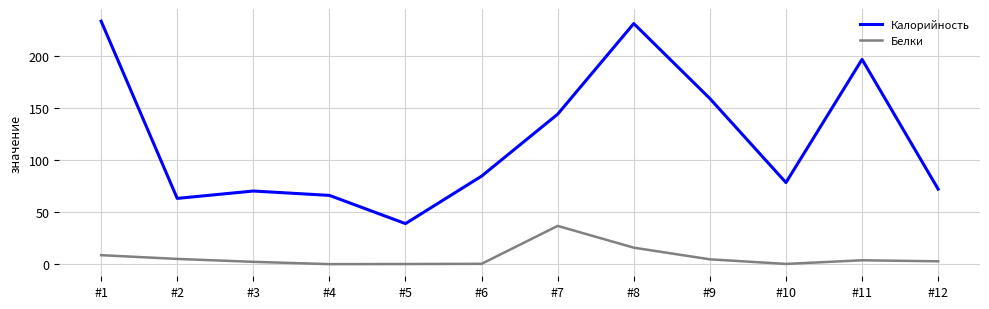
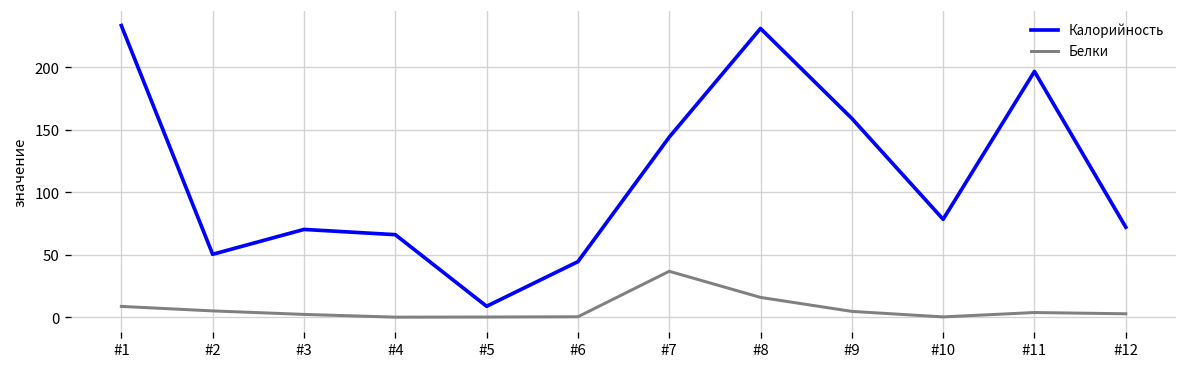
  {
    "Калорийность": {
      "#1": 233,
-     "#2": 63,
+     "#2": 50,
      "#3": 70,
      "#4": 66,
-     "#5": 39,
-     "#6": 85,
+     "#5": 9,
+     "#6": 45,
      "#7": 144,
      "#8": 231,
      "#9": 159,
      "#10": 78,
      "#11": 197,
      "#12": 72
    },
    "Белки": {
      "#1": 9,
      "#2": 5,
      "#3": 2,
      "#4": 0,
      "#5": 0,
      "#6": 0,
      "#7": 37,
      "#8": 16,
      "#9": 5,
      "#10": 0,
      "#11": 4,
      "#12": 3
    }
  }
